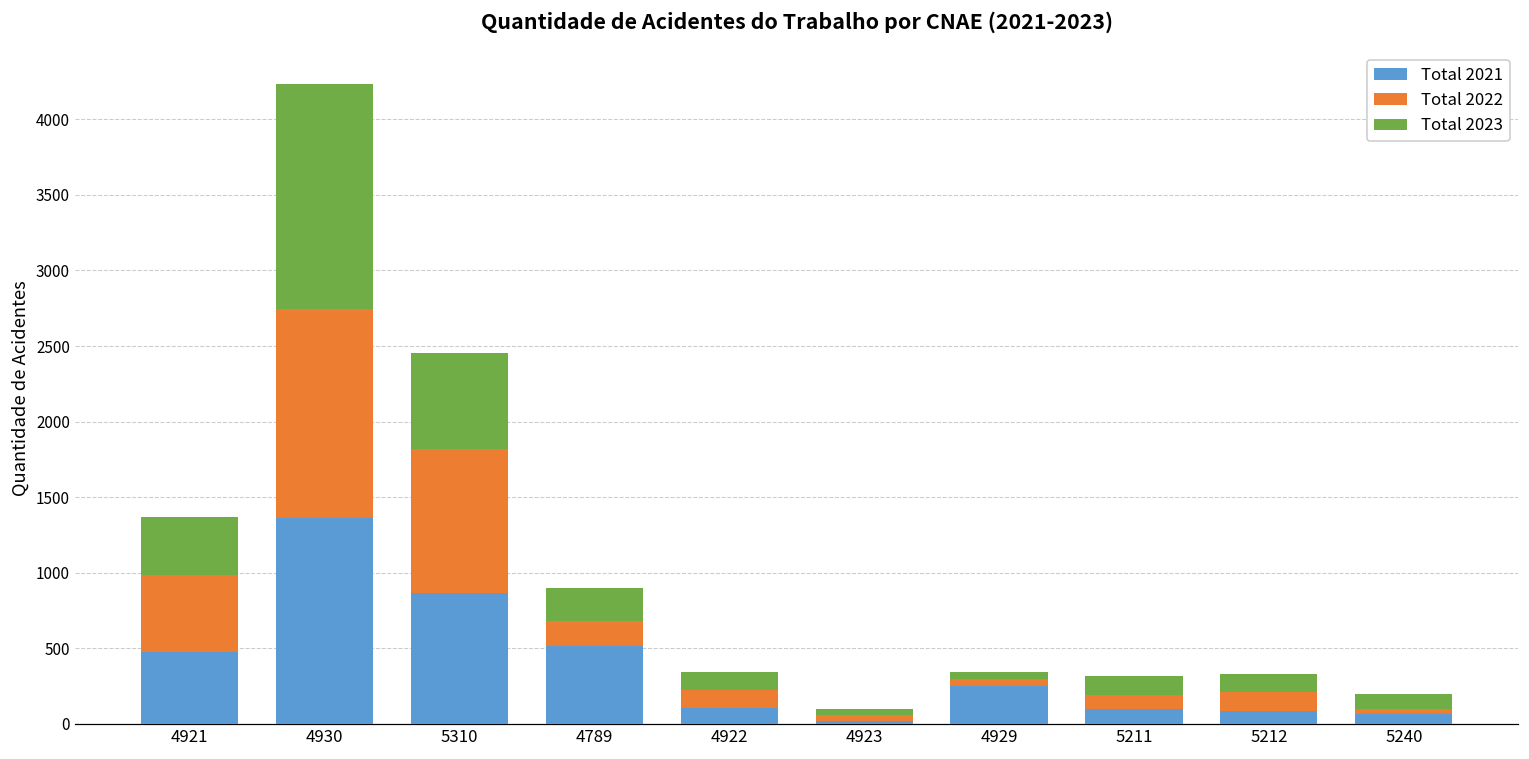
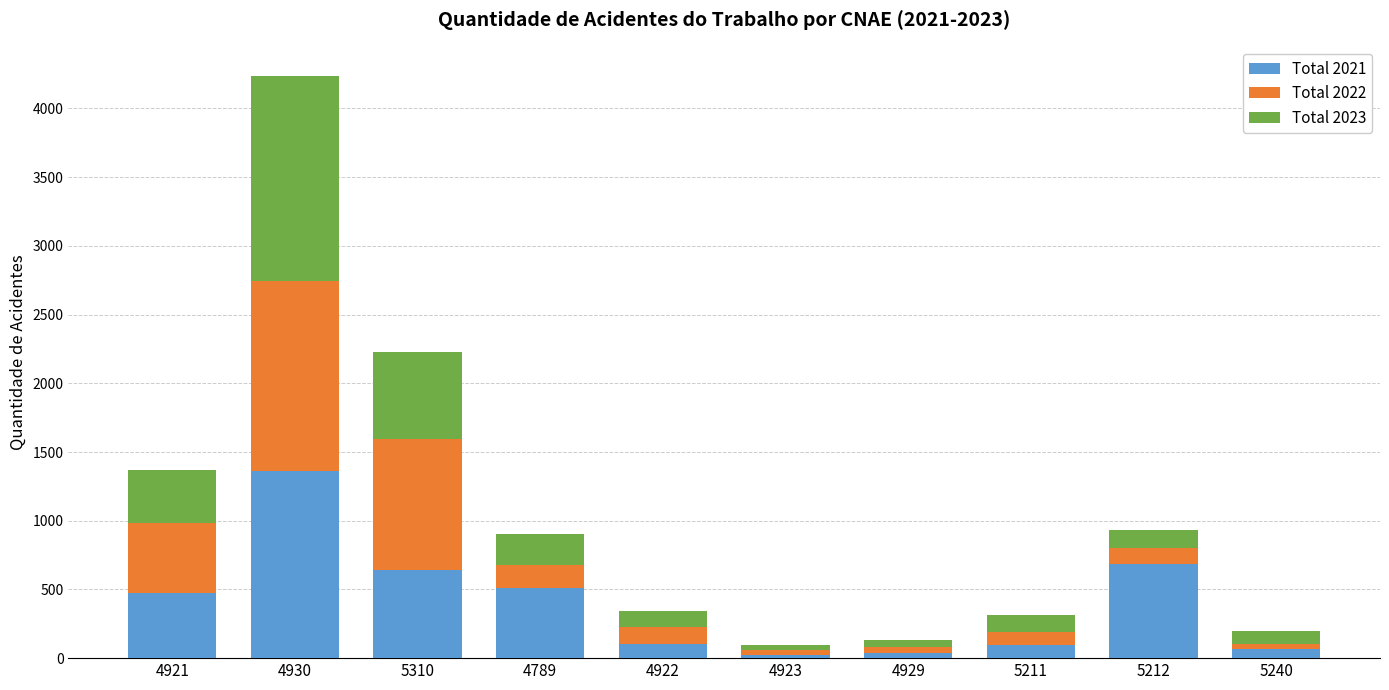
  {
    "Total 2021": {
      "4921": 480,
      "4930": 1360,
-     "5310": 870,
+     "5310": 650,
      "4789": 510,
      "4922": 100,
      "4923": 20,
-     "4929": 250,
+     "4929": 40,
      "5211": 100,
-     "5212": 90,
+     "5212": 680,
      "5240": 70
    },
    "Total 2022": {
      "4921": 510,
      "4930": 1380,
      "5310": 950,
      "4789": 170,
      "4922": 120,
      "4923": 40,
      "4929": 40,
      "5211": 100,
      "5212": 120,
      "5240": 30
    },
    "Total 2023": {
      "4921": 380,
      "4930": 1500,
      "5310": 630,
      "4789": 220,
      "4922": 120,
      "4923": 40,
      "4929": 50,
      "5211": 120,
      "5212": 120,
      "5240": 100
    }
  }
